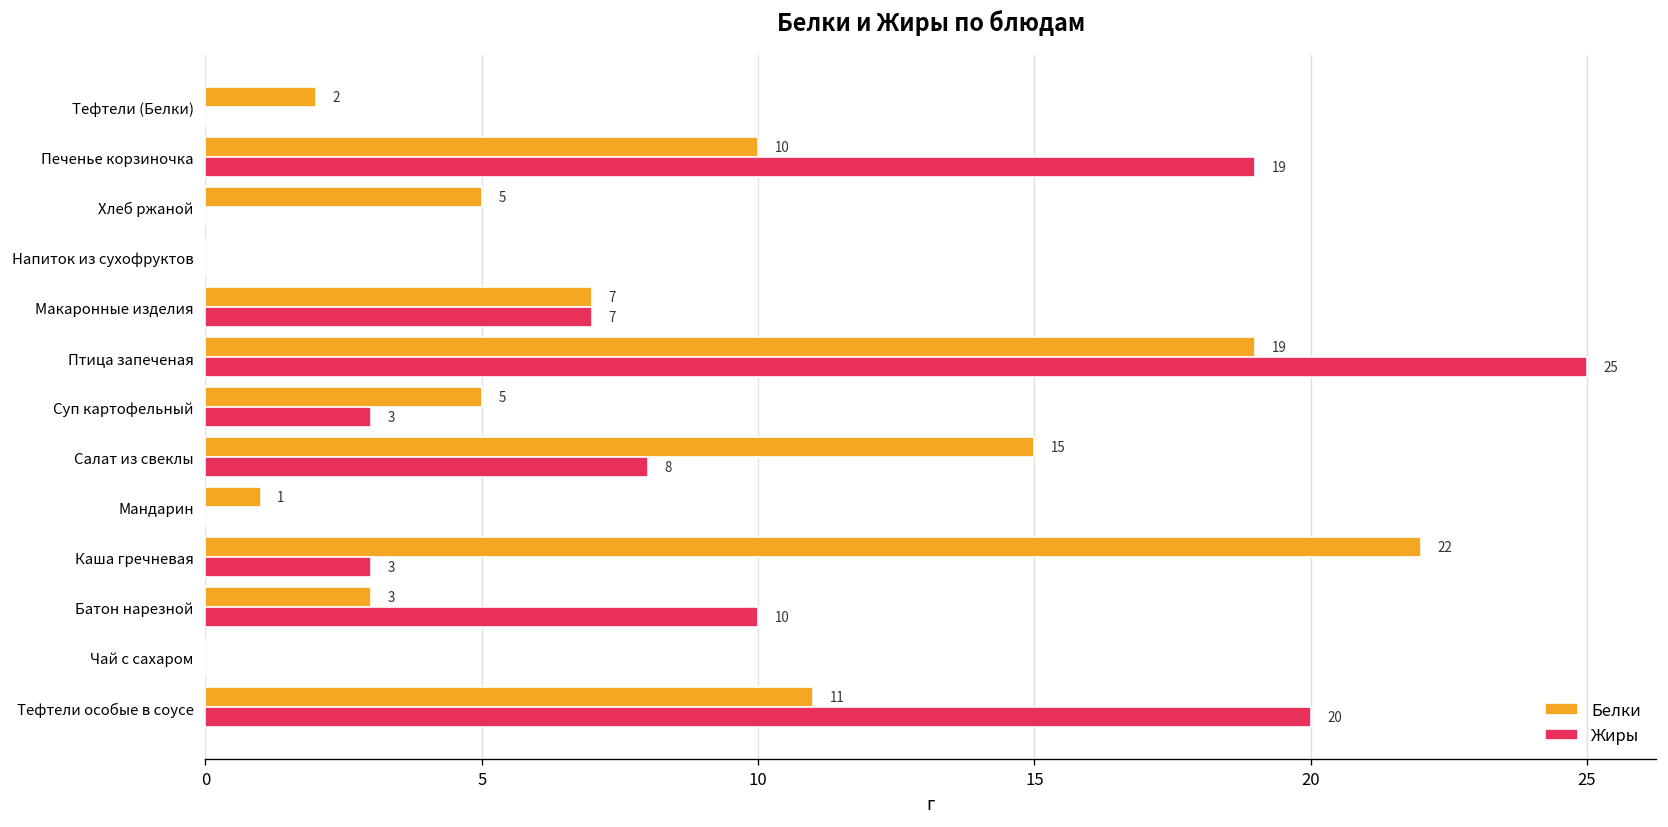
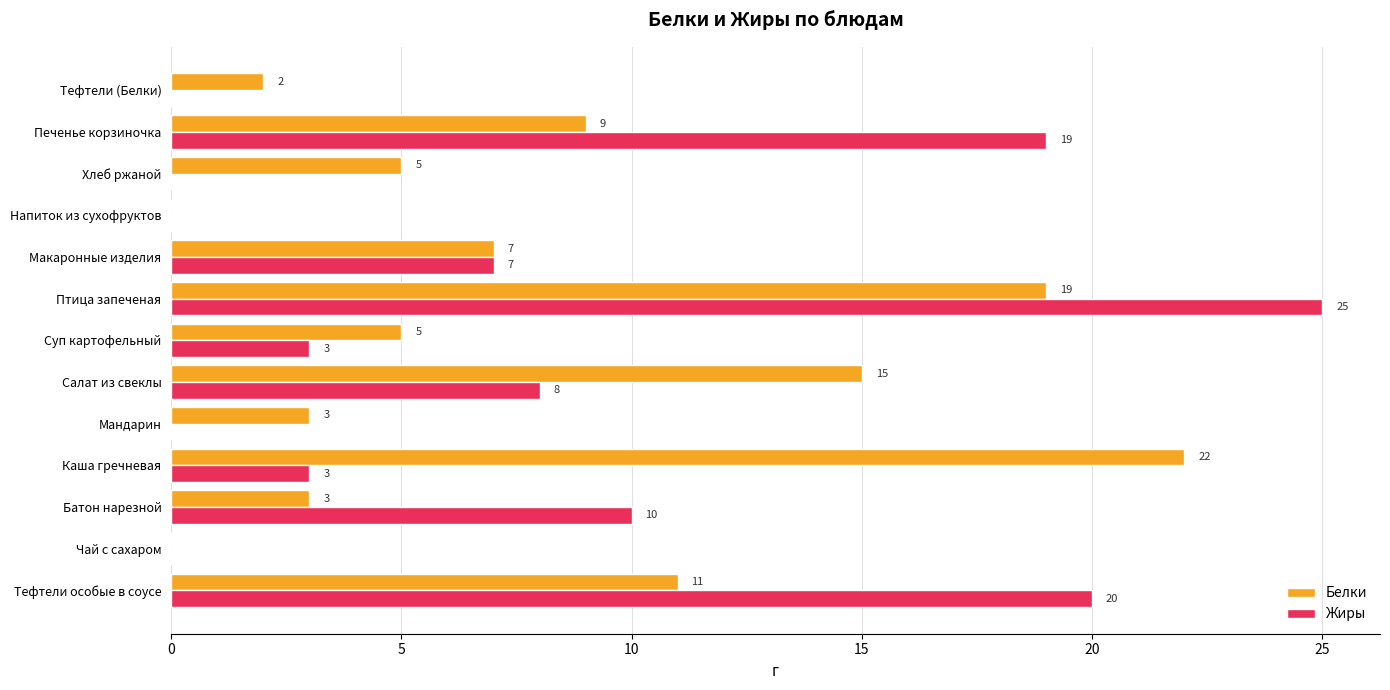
  {
    "Белки": {
      "Тефтели (Белки)": 2,
-     "Печенье корзиночка": 10,
+     "Печенье корзиночка": 9,
      "Хлеб ржаной": 5,
      "Макаронные изделия": 7,
      "Птица запеченая": 19,
      "Суп картофельный": 5,
      "Салат из свеклы": 15,
-     "Мандарин": 1,
+     "Мандарин": 3,
      "Каша гречневая": 22,
      "Батон нарезной": 3,
      "Тефтели особые в соусе": 11
    },
    "Жиры": {
      "Печенье корзиночка": 19,
      "Макаронные изделия": 7,
      "Птица запеченая": 25,
      "Суп картофельный": 3,
      "Салат из свеклы": 8,
      "Каша гречневая": 3,
      "Батон нарезной": 10,
      "Тефтели особые в соусе": 20
    }
  }
